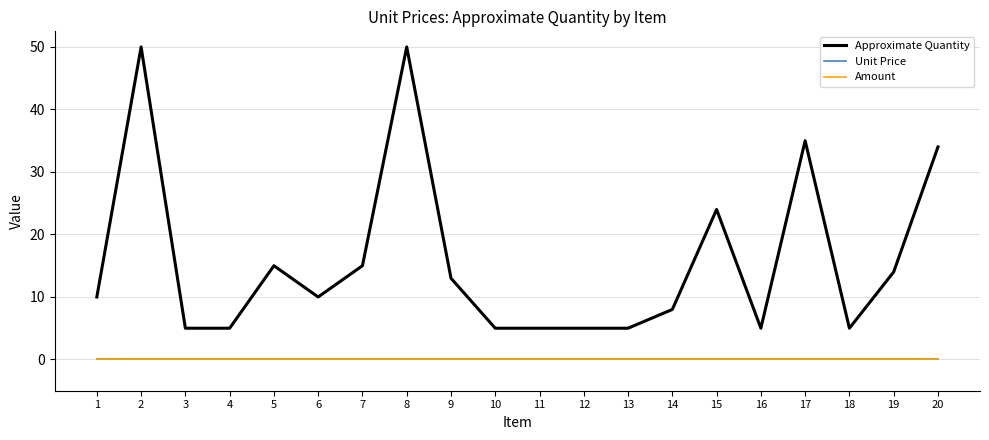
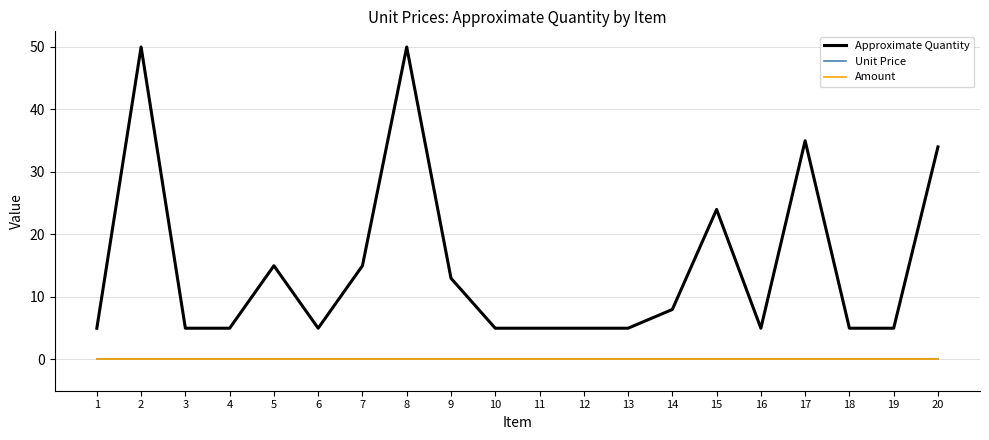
  {
    "Approximate Quantity": {
-     "1": 10,
+     "1": 5,
      "2": 50,
      "3": 5,
      "4": 5,
      "5": 15,
-     "6": 10,
+     "6": 5,
      "7": 15,
      "8": 50,
      "9": 13,
      "10": 5,
      "11": 5,
      "12": 5,
      "13": 5,
      "14": 8,
      "15": 24,
      "16": 5,
      "17": 35,
      "18": 5,
-     "19": 14,
+     "19": 5,
      "20": 34
    },
    "Amount": {
      "1": 0,
      "2": 0,
      "3": 0,
      "4": 0,
      "5": 0,
      "6": 0,
      "7": 0,
      "8": 0,
      "9": 0,
      "10": 0,
      "11": 0,
      "12": 0,
      "13": 0,
      "14": 0,
      "15": 0,
      "16": 0,
      "17": 0,
      "18": 0,
      "19": 0,
      "20": 0
    }
  }
